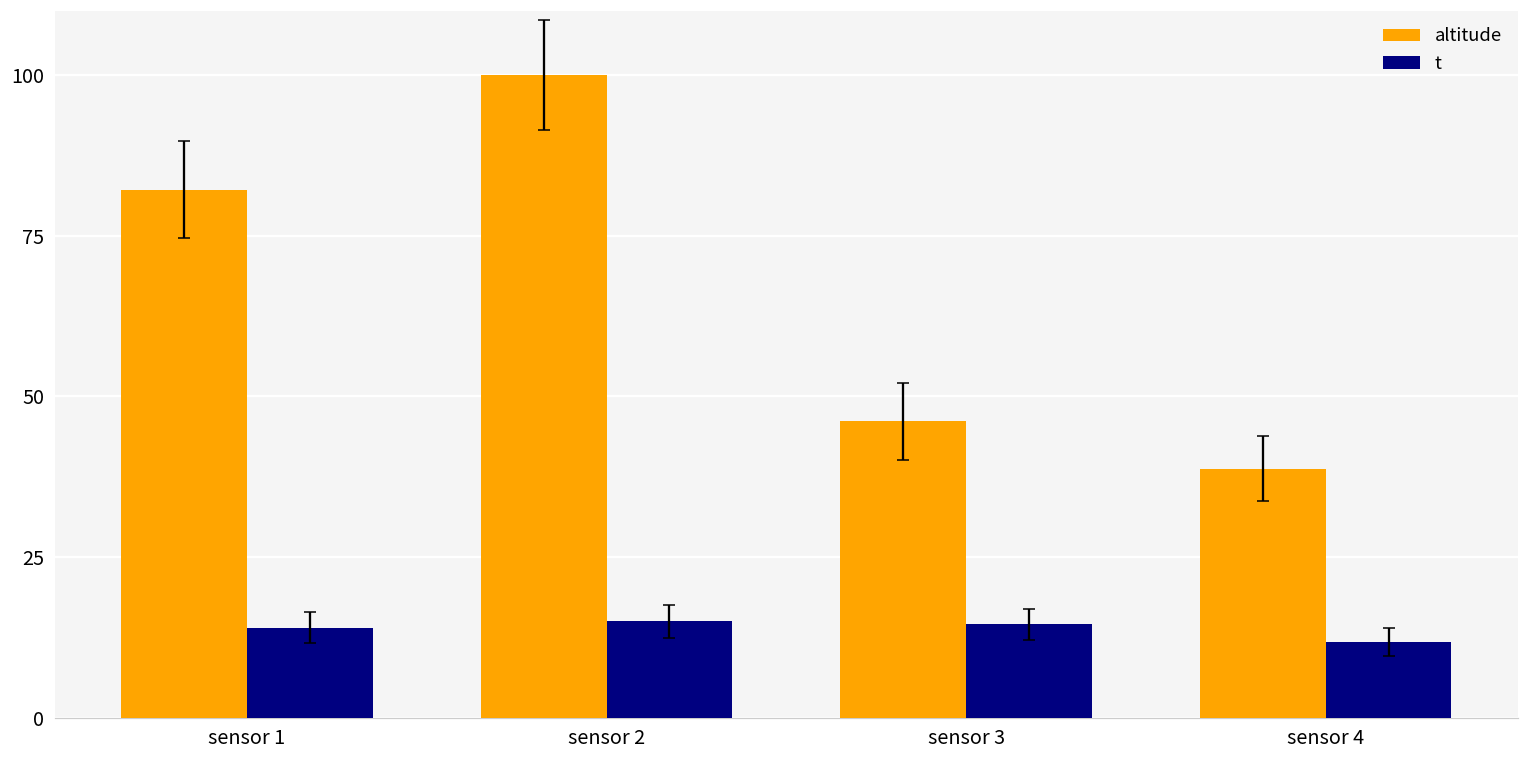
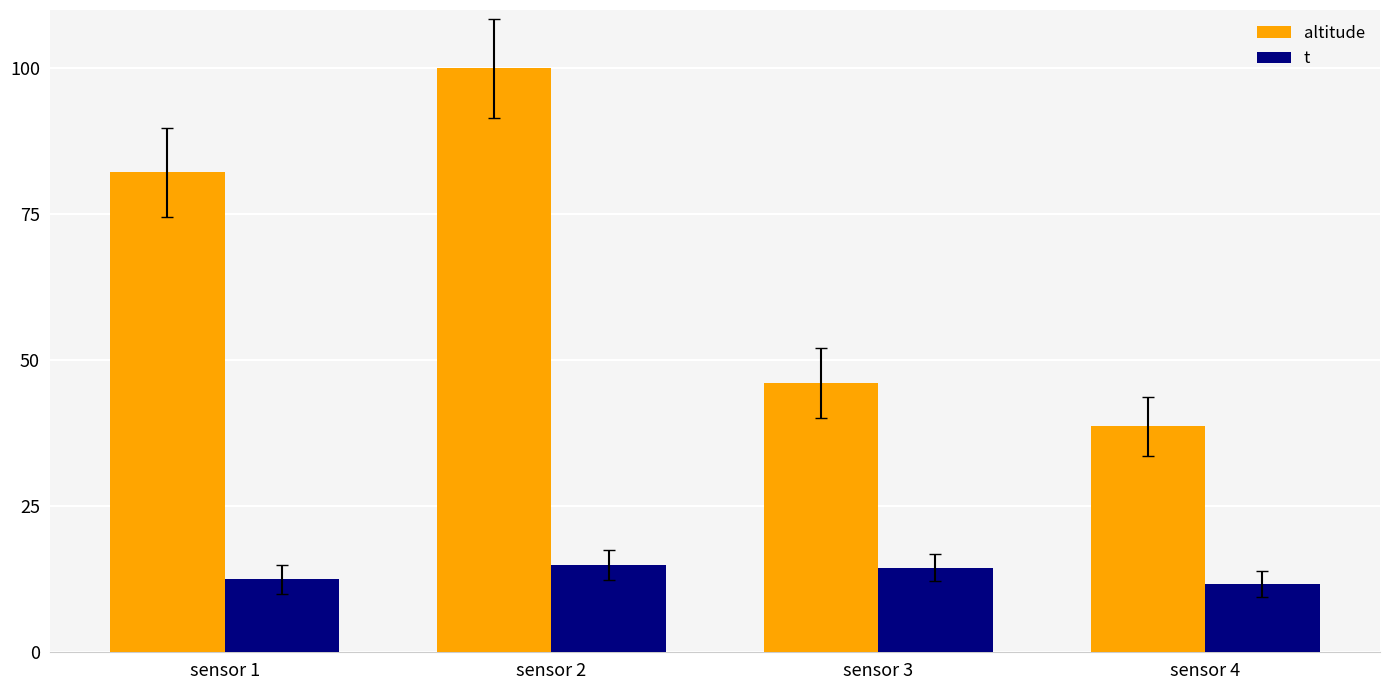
  {
    "altitude": {
      "sensor 1": 82,
      "sensor 2": 100,
      "sensor 3": 46,
      "sensor 4": 39
    },
    "t": {
-     "sensor 1": 14,
+     "sensor 1": 12,
      "sensor 2": 15,
      "sensor 3": 14,
      "sensor 4": 12
    }
  }
